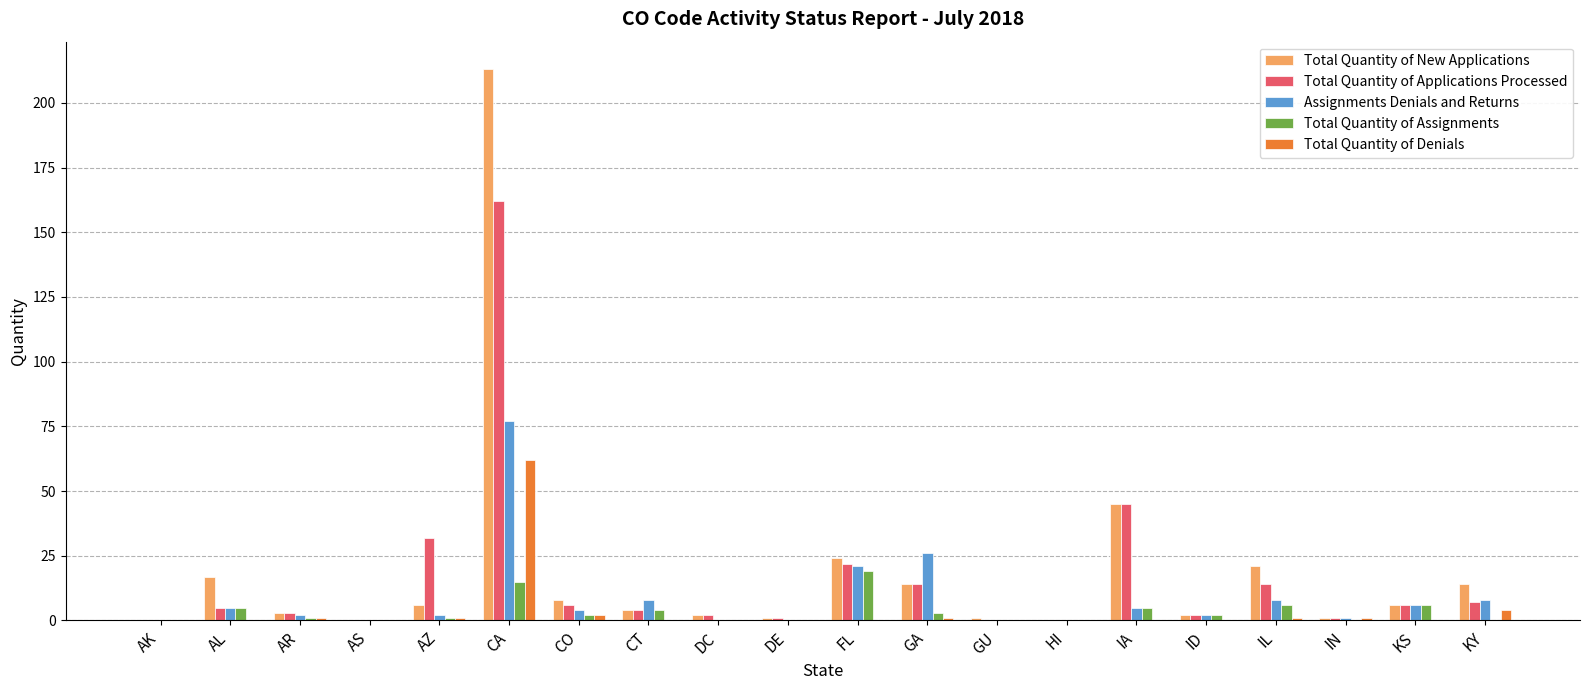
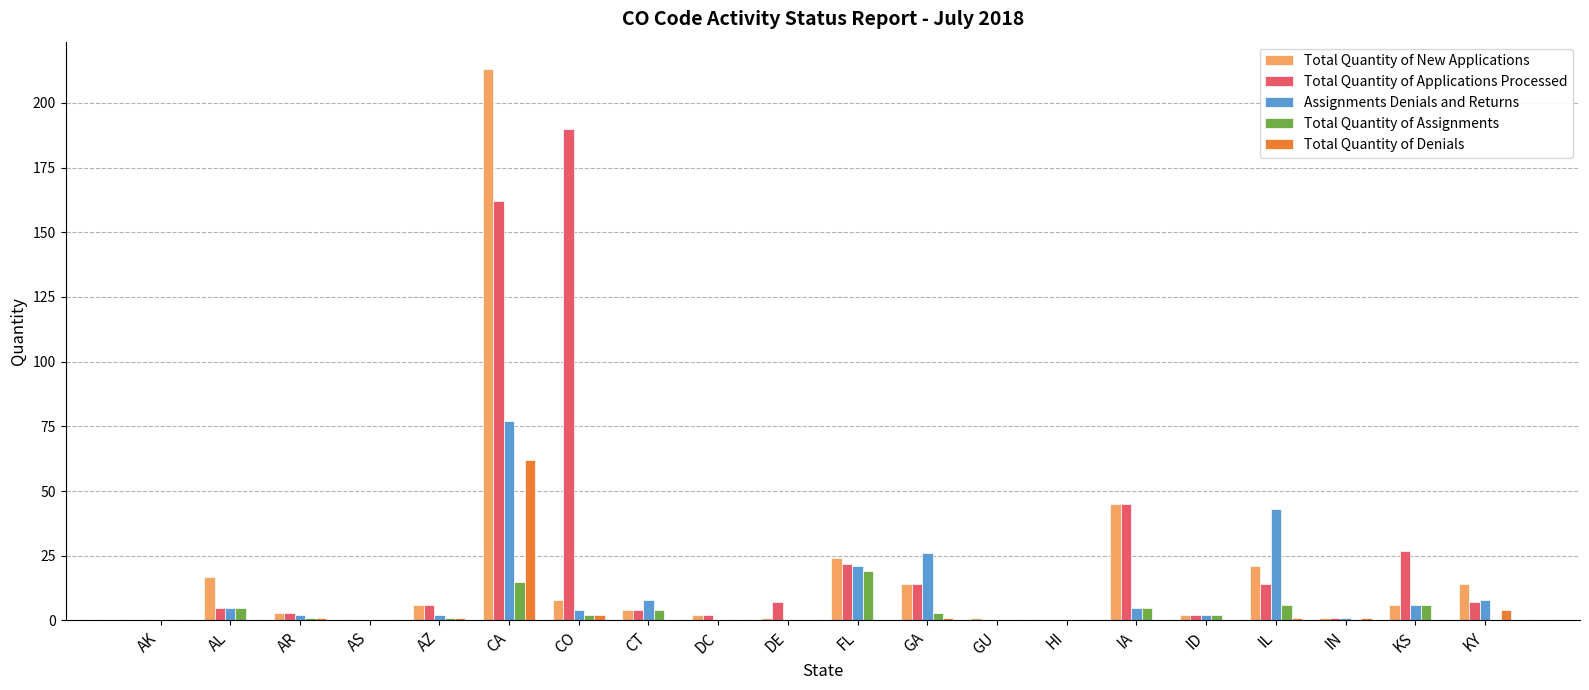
  {
    "Total Quantity of New Applications": {
      "AK": 0,
      "AL": 17,
      "AR": 3,
      "AS": 0,
      "AZ": 6,
      "CA": 213,
      "CO": 8,
      "CT": 4,
      "DC": 2,
      "DE": 1,
      "FL": 24,
      "GA": 14,
      "GU": 1,
      "HI": 0,
      "IA": 45,
      "ID": 2,
      "IL": 21,
      "IN": 1,
      "KS": 6,
      "KY": 14
    },
    "Total Quantity of Applications Processed": {
      "AK": 0,
      "AL": 5,
      "AR": 3,
      "AS": 0,
-     "AZ": 32,
+     "AZ": 6,
      "CA": 162,
-     "CO": 6,
+     "CO": 190,
      "CT": 4,
      "DC": 2,
-     "DE": 1,
+     "DE": 7,
      "FL": 22,
      "GA": 14,
      "GU": 0,
      "HI": 0,
      "IA": 45,
      "ID": 2,
      "IL": 14,
      "IN": 1,
-     "KS": 6,
+     "KS": 27,
      "KY": 7
    },
    "Assignments Denials and Returns": {
      "AK": 0,
      "AL": 5,
      "AR": 2,
      "AS": 0,
      "AZ": 2,
      "CA": 77,
      "CO": 4,
      "CT": 8,
      "DC": 0,
      "DE": 0,
      "FL": 21,
      "GA": 26,
      "GU": 0,
      "HI": 0,
      "IA": 5,
      "ID": 2,
-     "IL": 8,
+     "IL": 43,
      "IN": 1,
      "KS": 6,
      "KY": 8
    },
    "Total Quantity of Assignments": {
      "AK": 0,
      "AL": 5,
      "AR": 1,
      "AS": 0,
      "AZ": 1,
      "CA": 15,
      "CO": 2,
      "CT": 4,
      "DC": 0,
      "DE": 0,
      "FL": 19,
      "GA": 3,
      "GU": 0,
      "HI": 0,
      "IA": 5,
      "ID": 2,
      "IL": 6,
      "IN": 0,
      "KS": 6,
      "KY": 0
    },
    "Total Quantity of Denials": {
      "AK": 0,
      "AL": 0,
      "AR": 1,
      "AS": 0,
      "AZ": 1,
      "CA": 62,
      "CO": 2,
      "CT": 0,
      "DC": 0,
      "DE": 0,
      "FL": 0,
      "GA": 1,
      "GU": 0,
      "HI": 0,
      "IA": 0,
      "ID": 0,
      "IL": 1,
      "IN": 1,
      "KS": 0,
      "KY": 4
    }
  }
